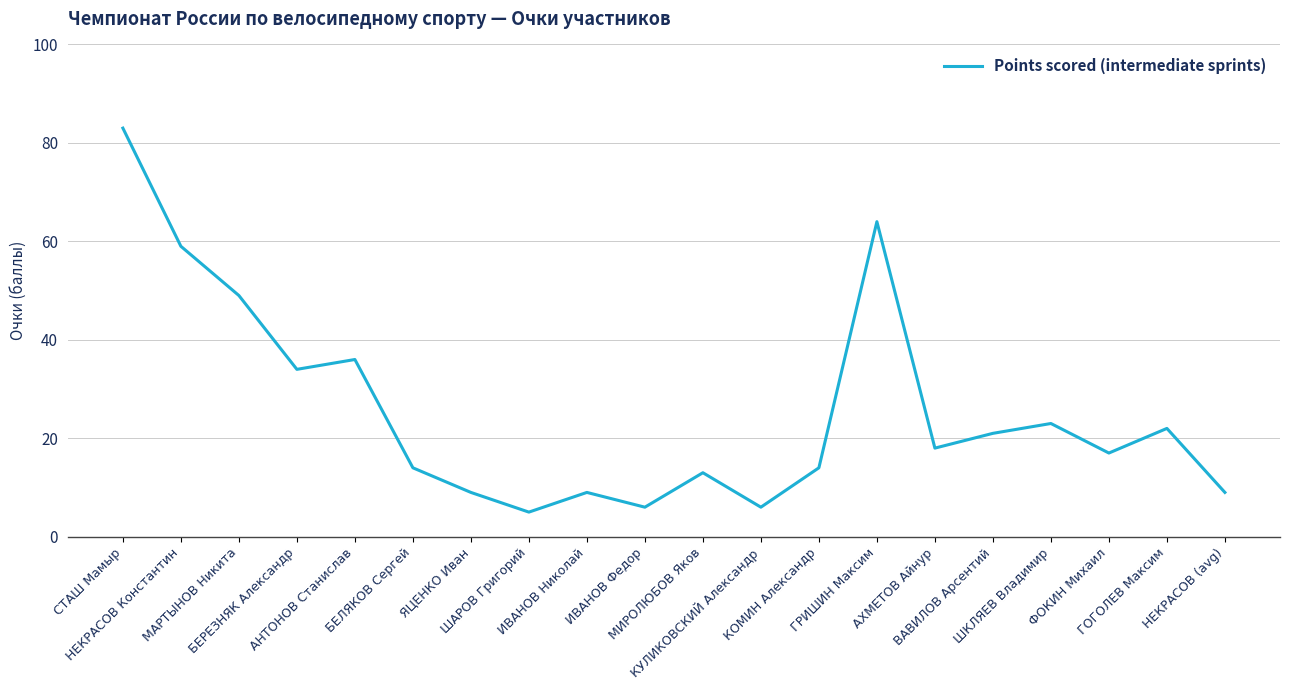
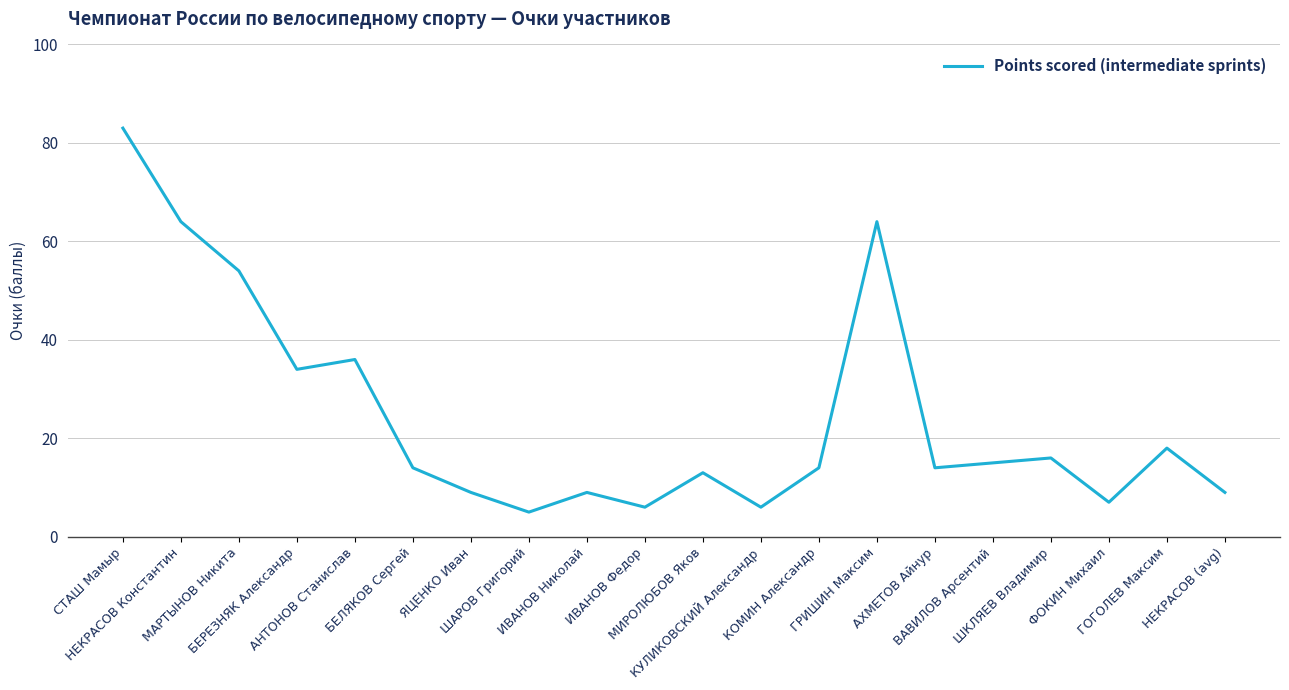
  {
    "СТАШ Мамыр": 83,
-   "НЕКРАСОВ Константин": 59,
-   "МАРТЫНОВ Никита": 49,
+   "НЕКРАСОВ Константин": 64,
+   "МАРТЫНОВ Никита": 54,
    "БЕРЕЗНЯК Александр": 34,
    "АНТОНОВ Станислав": 36,
    "БЕЛЯКОВ Сергей": 14,
    "ЯЦЕНКО Иван": 9,
    "ШАРОВ Григорий": 5,
    "ИВАНОВ Николай": 9,
    "ИВАНОВ Федор": 6,
    "МИРОЛЮБОВ Яков": 13,
    "КУЛИКОВСКИЙ Александр": 6,
    "КОМИН Александр": 14,
    "ГРИШИН Максим": 64,
-   "АХМЕТОВ Айнур": 18,
-   "ВАВИЛОВ Арсентий": 21,
-   "ШКЛЯЕВ Владимир": 23,
-   "ФОКИН Михаил": 17,
-   "ГОГОЛЕВ Максим": 22,
+   "АХМЕТОВ Айнур": 14,
+   "ВАВИЛОВ Арсентий": 15,
+   "ШКЛЯЕВ Владимир": 16,
+   "ФОКИН Михаил": 7,
+   "ГОГОЛЕВ Максим": 18,
    "НЕКРАСОВ (avg)": 9
  }
